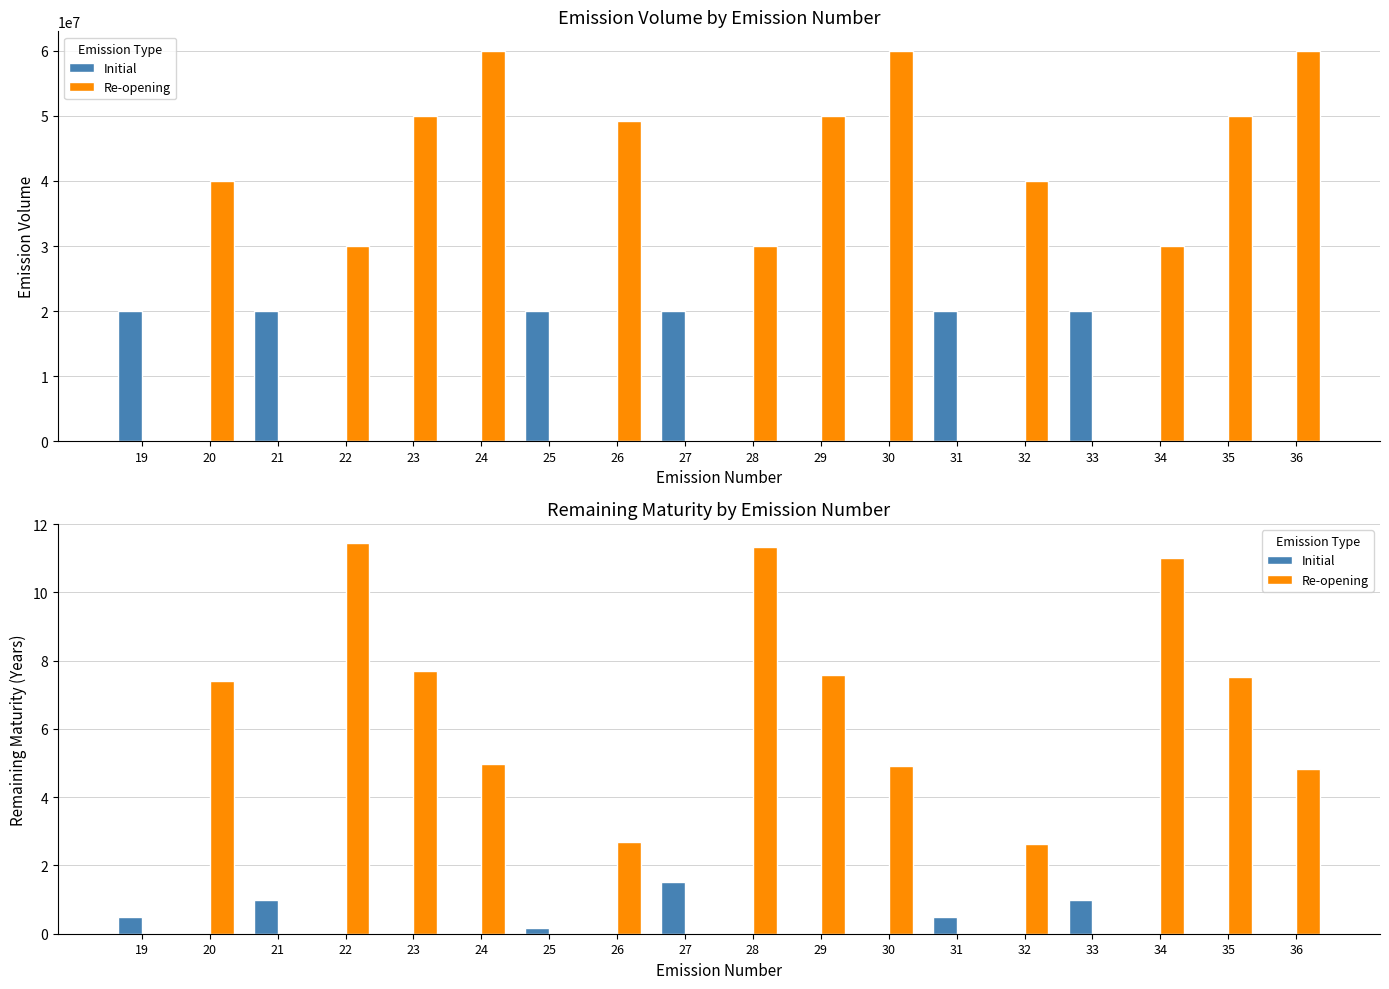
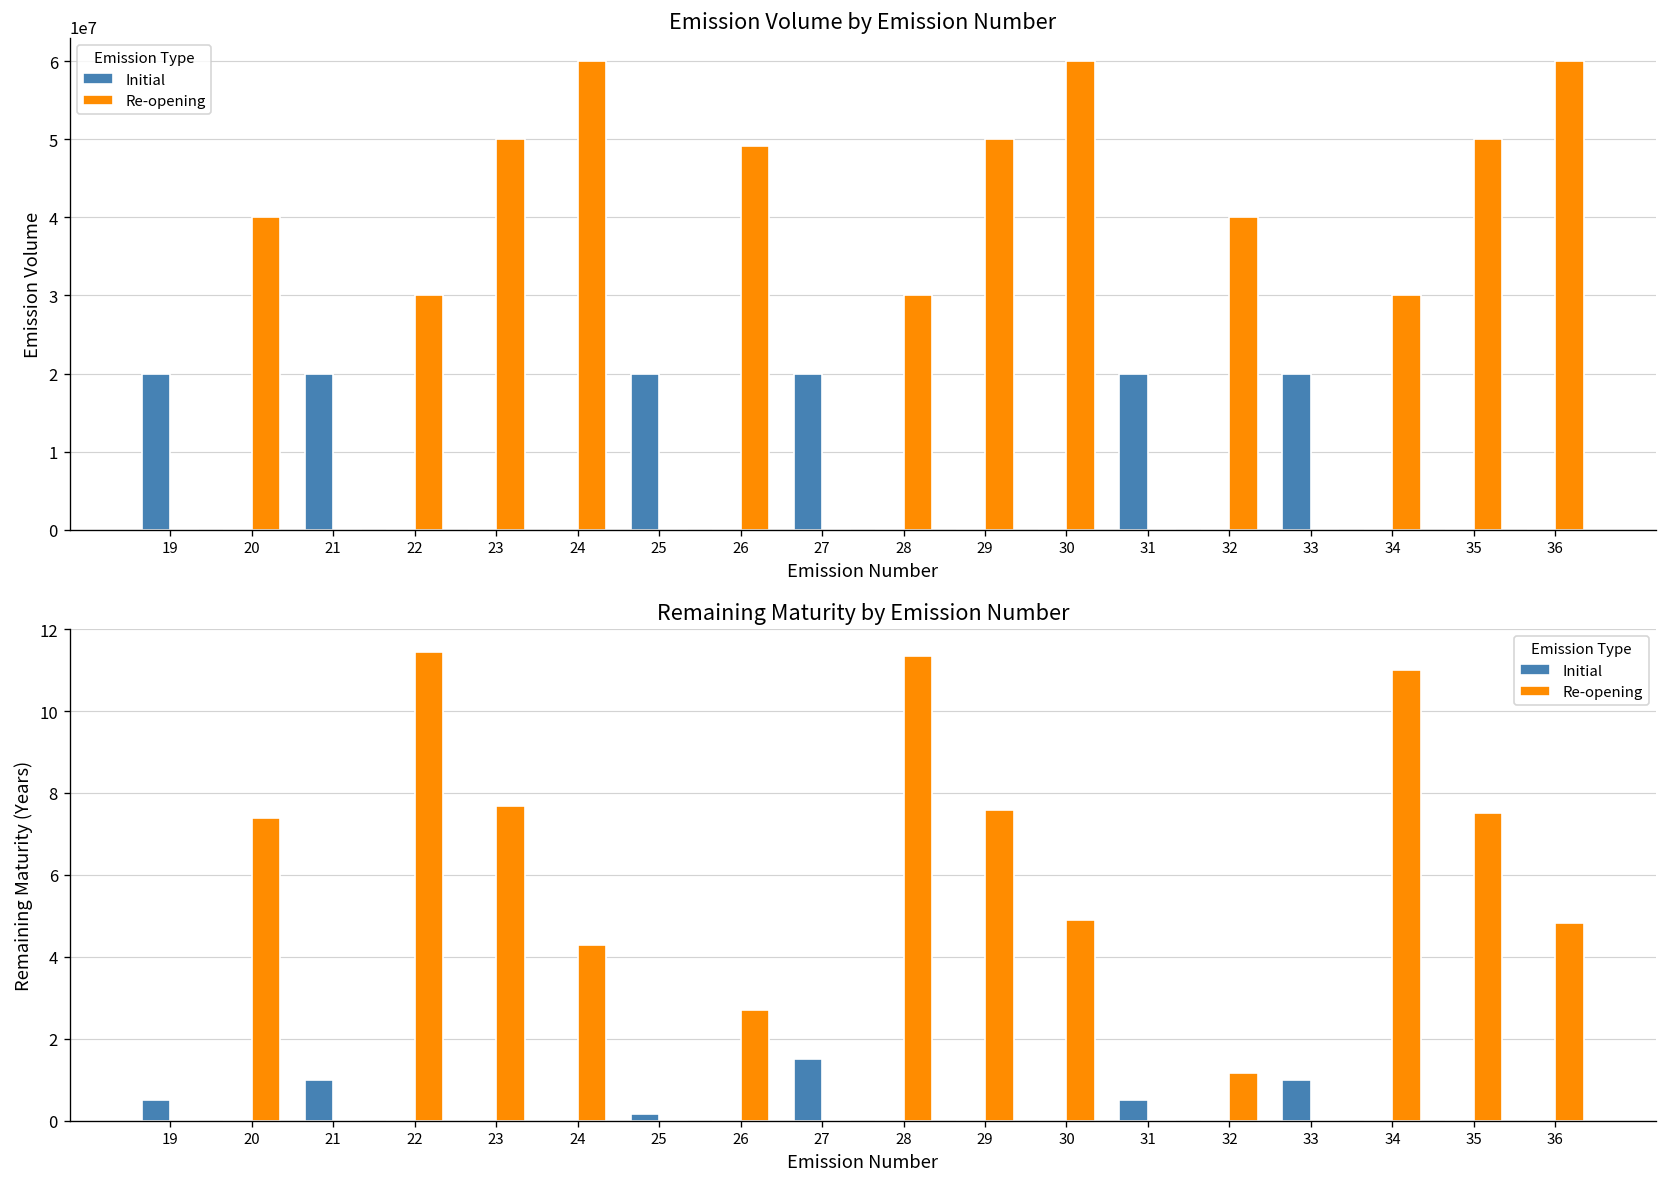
  {
    "Emission Volume by Emission Number": {
      "Initial": {
        "19": 20000000,
        "20": 0,
        "21": 20000000,
        "22": 0,
        "23": 0,
        "24": 0,
        "25": 20000000,
        "26": 0,
        "27": 20000000,
        "28": 0,
        "29": 0,
        "30": 0,
        "31": 20000000,
        "32": 0,
        "33": 20000000,
        "34": 0,
        "35": 0,
        "36": 0
      },
      "Re-opening": {
        "19": 0,
        "20": 40000000,
        "21": 0,
        "22": 30000000,
        "23": 50000000,
        "24": 60000000,
        "25": 0,
        "26": 49000000,
        "27": 0,
        "28": 30000000,
        "29": 50000000,
        "30": 60000000,
        "31": 0,
        "32": 40000000,
        "33": 0,
        "34": 30000000,
        "35": 50000000,
        "36": 60000000
      }
    },
    "Remaining Maturity by Emission Number": {
      "Initial": {
        "19": 0.5,
        "20": 0.0,
        "21": 1.0,
        "22": 0.0,
        "23": 0.0,
        "24": 0.0,
        "25": 0.2,
        "26": 0.0,
        "27": 1.5,
        "28": 0.0,
        "29": 0.0,
        "30": 0.0,
        "31": 0.5,
        "32": 0.0,
        "33": 1.0,
        "34": 0.0,
        "35": 0.0,
        "36": 0.0
      },
      "Re-opening": {
        "19": 0.0,
        "20": 7.4,
        "21": 0.0,
        "22": 11.4,
        "23": 7.7,
-       "24": 5.0,
+       "24": 4.3,
        "25": 0.0,
        "26": 2.7,
        "27": 0.0,
        "28": 11.3,
        "29": 7.6,
        "30": 4.9,
        "31": 0.0,
-       "32": 2.6,
+       "32": 1.2,
        "33": 0.0,
        "34": 11.0,
        "35": 7.5,
        "36": 4.8
      }
    }
  }
